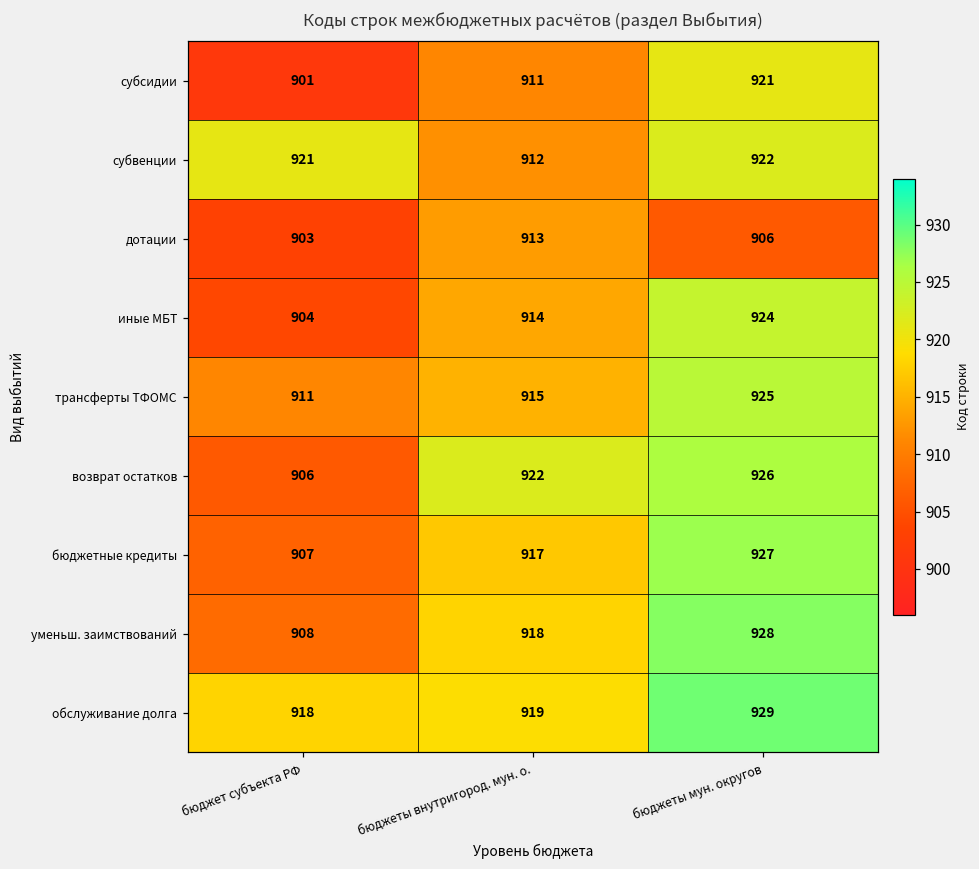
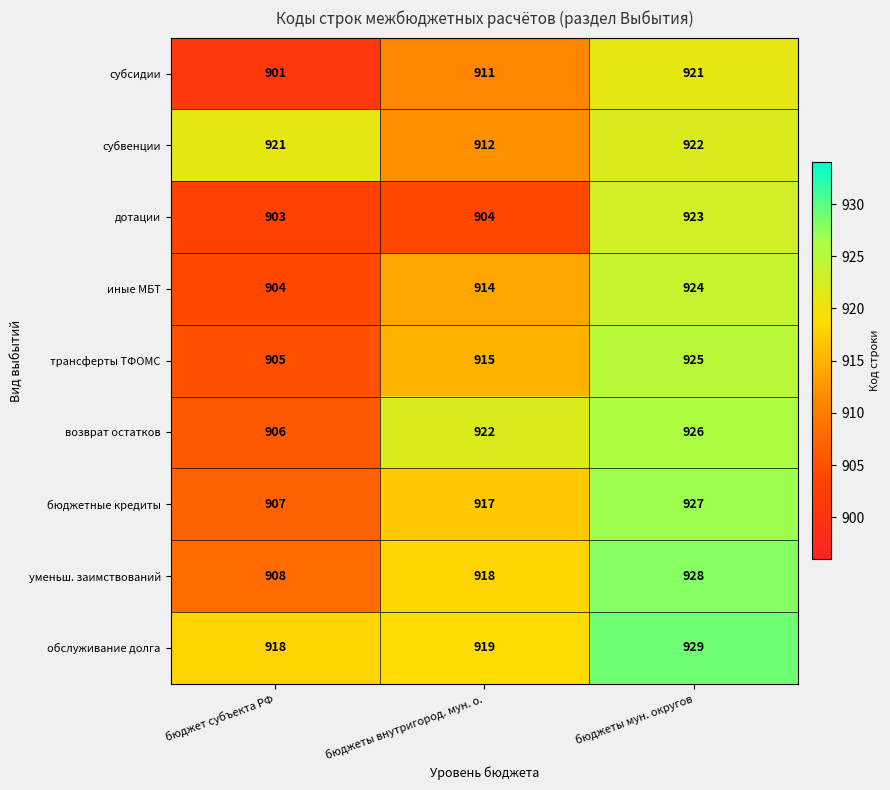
  {
    "субсидии": {
      "бюджет субъекта РФ": 901,
      "бюджеты внутригород. мун. о.": 911,
      "бюджеты мун. округов": 921
    },
    "субвенции": {
      "бюджет субъекта РФ": 921,
      "бюджеты внутригород. мун. о.": 912,
      "бюджеты мун. округов": 922
    },
    "дотации": {
      "бюджет субъекта РФ": 903,
-     "бюджеты внутригород. мун. о.": 913,
-     "бюджеты мун. округов": 906
+     "бюджеты внутригород. мун. о.": 904,
+     "бюджеты мун. округов": 923
    },
    "иные МБТ": {
      "бюджет субъекта РФ": 904,
      "бюджеты внутригород. мун. о.": 914,
      "бюджеты мун. округов": 924
    },
    "трансферты ТФОМС": {
-     "бюджет субъекта РФ": 911,
+     "бюджет субъекта РФ": 905,
      "бюджеты внутригород. мун. о.": 915,
      "бюджеты мун. округов": 925
    },
    "возврат остатков": {
      "бюджет субъекта РФ": 906,
      "бюджеты внутригород. мун. о.": 922,
      "бюджеты мун. округов": 926
    },
    "бюджетные кредиты": {
      "бюджет субъекта РФ": 907,
      "бюджеты внутригород. мун. о.": 917,
      "бюджеты мун. округов": 927
    },
    "уменьш. заимствований": {
      "бюджет субъекта РФ": 908,
      "бюджеты внутригород. мун. о.": 918,
      "бюджеты мун. округов": 928
    },
    "обслуживание долга": {
      "бюджет субъекта РФ": 918,
      "бюджеты внутригород. мун. о.": 919,
      "бюджеты мун. округов": 929
    }
  }
